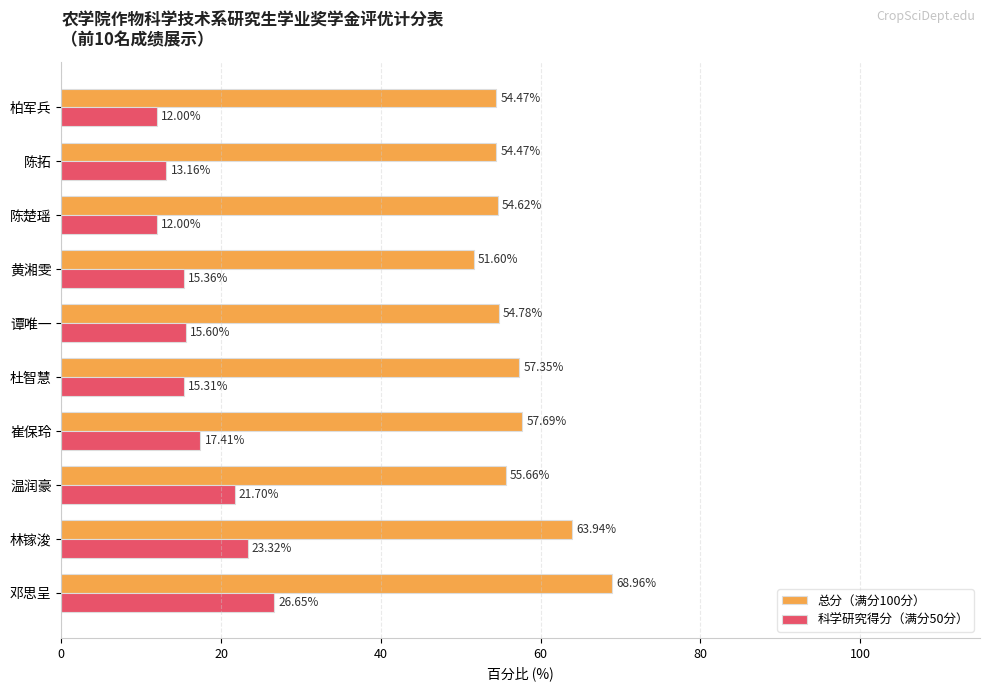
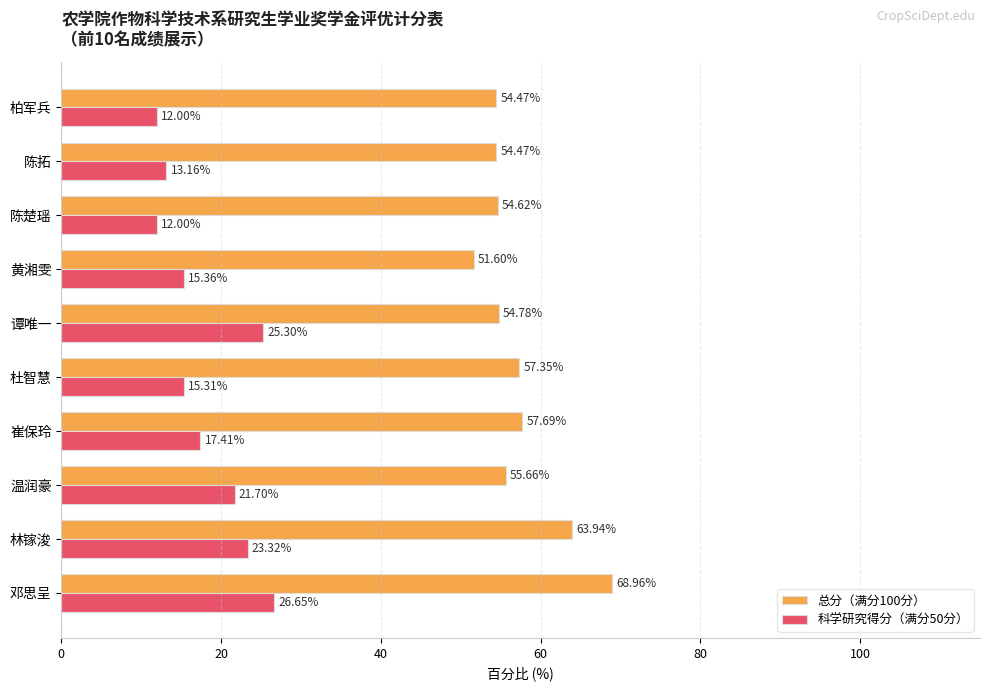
  {
    "总分（满分100分）": {
      "柏军兵": "54.47%",
      "陈拓": "54.47%",
      "陈楚瑶": "54.62%",
      "黄湘雯": "51.60%",
      "谭唯一": "54.78%",
      "杜智慧": "57.35%",
      "崔保玲": "57.69%",
      "温润豪": "55.66%",
      "林镓浚": "63.94%",
      "邓思呈": "68.96%"
    },
    "科学研究得分（满分50分）": {
      "柏军兵": "12.00%",
      "陈拓": "13.16%",
      "陈楚瑶": "12.00%",
      "黄湘雯": "15.36%",
-     "谭唯一": "15.60%",
+     "谭唯一": "25.30%",
      "杜智慧": "15.31%",
      "崔保玲": "17.41%",
      "温润豪": "21.70%",
      "林镓浚": "23.32%",
      "邓思呈": "26.65%"
    }
  }
